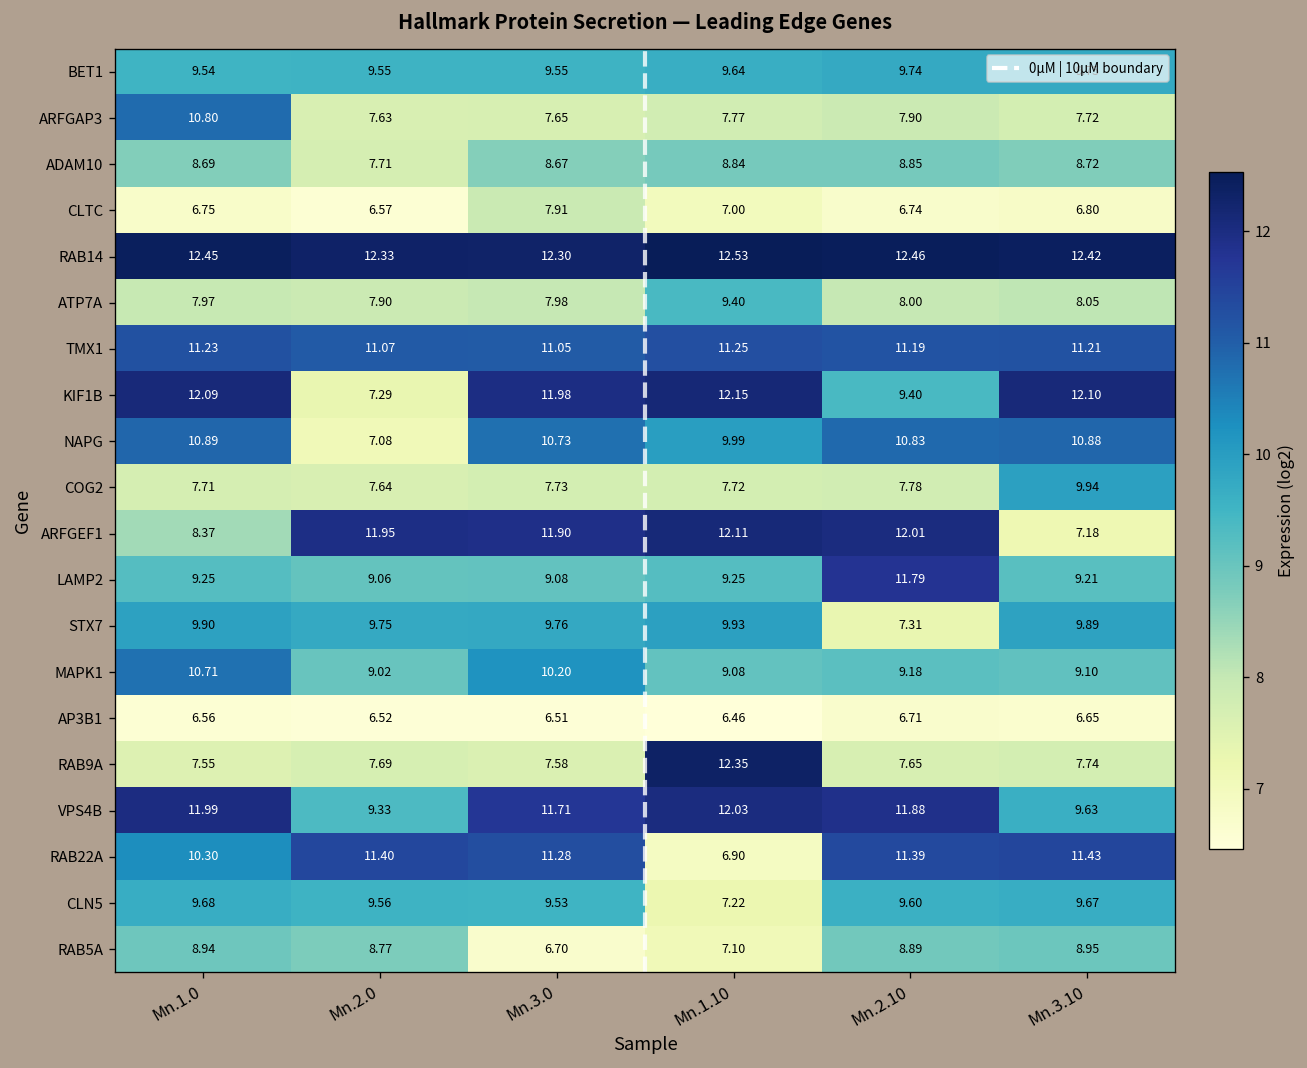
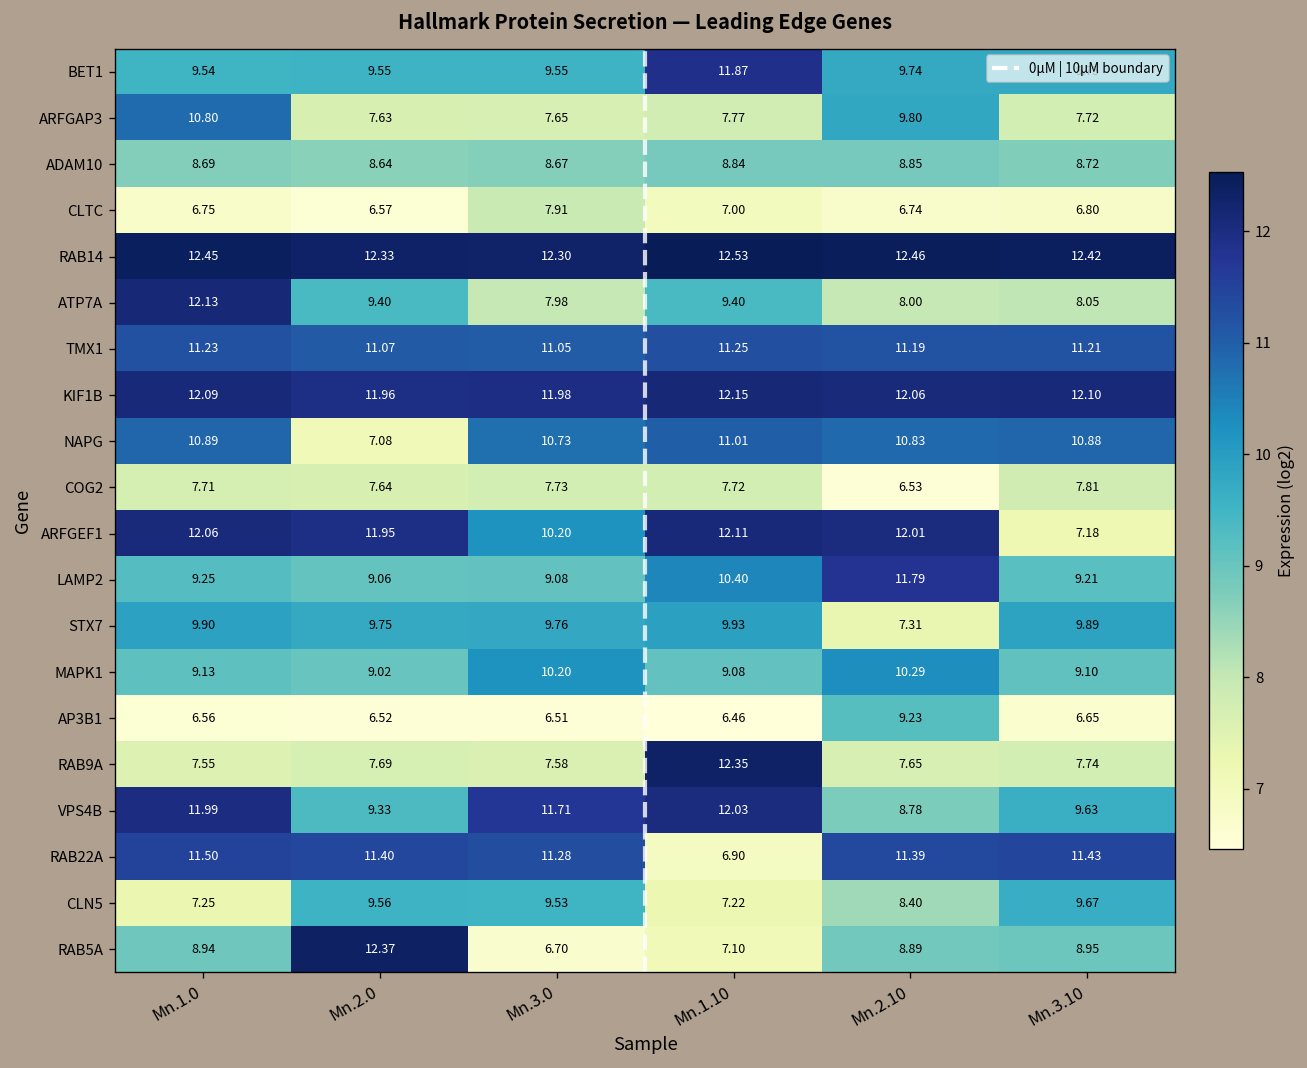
  {
    "BET1": {
      "Mn.1.0": 9.54,
      "Mn.2.0": 9.55,
      "Mn.3.0": 9.55,
-     "Mn.1.10": 9.64,
+     "Mn.1.10": 11.87,
      "Mn.2.10": 9.74
    },
    "ARFGAP3": {
      "Mn.1.0": 10.80,
      "Mn.2.0": 7.63,
      "Mn.3.0": 7.65,
      "Mn.1.10": 7.77,
-     "Mn.2.10": 7.90,
+     "Mn.2.10": 9.80,
      "Mn.3.10": 7.72
    },
    "ADAM10": {
      "Mn.1.0": 8.69,
-     "Mn.2.0": 7.71,
+     "Mn.2.0": 8.64,
      "Mn.3.0": 8.67,
      "Mn.1.10": 8.84,
      "Mn.2.10": 8.85,
      "Mn.3.10": 8.72
    },
    "CLTC": {
      "Mn.1.0": 6.75,
      "Mn.2.0": 6.57,
      "Mn.3.0": 7.91,
      "Mn.1.10": 7.00,
      "Mn.2.10": 6.74,
      "Mn.3.10": 6.80
    },
    "RAB14": {
      "Mn.1.0": 12.45,
      "Mn.2.0": 12.33,
      "Mn.3.0": 12.30,
      "Mn.1.10": 12.53,
      "Mn.2.10": 12.46,
      "Mn.3.10": 12.42
    },
    "ATP7A": {
-     "Mn.1.0": 7.97,
-     "Mn.2.0": 7.90,
+     "Mn.1.0": 12.13,
+     "Mn.2.0": 9.40,
      "Mn.3.0": 7.98,
      "Mn.1.10": 9.40,
      "Mn.2.10": 8.00,
      "Mn.3.10": 8.05
    },
    "TMX1": {
      "Mn.1.0": 11.23,
      "Mn.2.0": 11.07,
      "Mn.3.0": 11.05,
      "Mn.1.10": 11.25,
      "Mn.2.10": 11.19,
      "Mn.3.10": 11.21
    },
    "KIF1B": {
      "Mn.1.0": 12.09,
-     "Mn.2.0": 7.29,
+     "Mn.2.0": 11.96,
      "Mn.3.0": 11.98,
      "Mn.1.10": 12.15,
-     "Mn.2.10": 9.40,
+     "Mn.2.10": 12.06,
      "Mn.3.10": 12.10
    },
    "NAPG": {
      "Mn.1.0": 10.89,
      "Mn.2.0": 7.08,
      "Mn.3.0": 10.73,
-     "Mn.1.10": 9.99,
+     "Mn.1.10": 11.01,
      "Mn.2.10": 10.83,
      "Mn.3.10": 10.88
    },
    "COG2": {
      "Mn.1.0": 7.71,
      "Mn.2.0": 7.64,
      "Mn.3.0": 7.73,
      "Mn.1.10": 7.72,
-     "Mn.2.10": 7.78,
-     "Mn.3.10": 9.94
+     "Mn.2.10": 6.53,
+     "Mn.3.10": 7.81
    },
    "ARFGEF1": {
-     "Mn.1.0": 8.37,
+     "Mn.1.0": 12.06,
      "Mn.2.0": 11.95,
-     "Mn.3.0": 11.90,
+     "Mn.3.0": 10.20,
      "Mn.1.10": 12.11,
      "Mn.2.10": 12.01,
      "Mn.3.10": 7.18
    },
    "LAMP2": {
      "Mn.1.0": 9.25,
      "Mn.2.0": 9.06,
      "Mn.3.0": 9.08,
-     "Mn.1.10": 9.25,
+     "Mn.1.10": 10.40,
      "Mn.2.10": 11.79,
      "Mn.3.10": 9.21
    },
    "STX7": {
      "Mn.1.0": 9.90,
      "Mn.2.0": 9.75,
      "Mn.3.0": 9.76,
      "Mn.1.10": 9.93,
      "Mn.2.10": 7.31,
      "Mn.3.10": 9.89
    },
    "MAPK1": {
-     "Mn.1.0": 10.71,
+     "Mn.1.0": 9.13,
      "Mn.2.0": 9.02,
      "Mn.3.0": 10.20,
      "Mn.1.10": 9.08,
-     "Mn.2.10": 9.18,
+     "Mn.2.10": 10.29,
      "Mn.3.10": 9.10
    },
    "AP3B1": {
      "Mn.1.0": 6.56,
      "Mn.2.0": 6.52,
      "Mn.3.0": 6.51,
      "Mn.1.10": 6.46,
-     "Mn.2.10": 6.71,
+     "Mn.2.10": 9.23,
      "Mn.3.10": 6.65
    },
    "RAB9A": {
      "Mn.1.0": 7.55,
      "Mn.2.0": 7.69,
      "Mn.3.0": 7.58,
      "Mn.1.10": 12.35,
      "Mn.2.10": 7.65,
      "Mn.3.10": 7.74
    },
    "VPS4B": {
      "Mn.1.0": 11.99,
      "Mn.2.0": 9.33,
      "Mn.3.0": 11.71,
      "Mn.1.10": 12.03,
-     "Mn.2.10": 11.88,
+     "Mn.2.10": 8.78,
      "Mn.3.10": 9.63
    },
    "RAB22A": {
-     "Mn.1.0": 10.30,
+     "Mn.1.0": 11.50,
      "Mn.2.0": 11.40,
      "Mn.3.0": 11.28,
      "Mn.1.10": 6.90,
      "Mn.2.10": 11.39,
      "Mn.3.10": 11.43
    },
    "CLN5": {
-     "Mn.1.0": 9.68,
+     "Mn.1.0": 7.25,
      "Mn.2.0": 9.56,
      "Mn.3.0": 9.53,
      "Mn.1.10": 7.22,
-     "Mn.2.10": 9.60,
+     "Mn.2.10": 8.40,
      "Mn.3.10": 9.67
    },
    "RAB5A": {
      "Mn.1.0": 8.94,
-     "Mn.2.0": 8.77,
+     "Mn.2.0": 12.37,
      "Mn.3.0": 6.70,
      "Mn.1.10": 7.10,
      "Mn.2.10": 8.89,
      "Mn.3.10": 8.95
    }
  }
